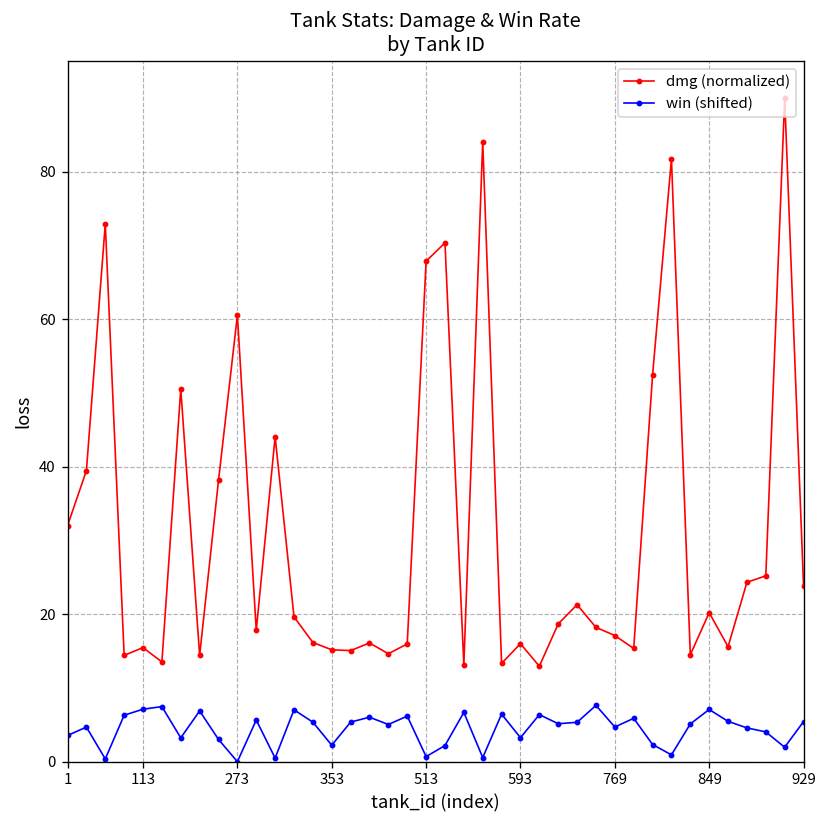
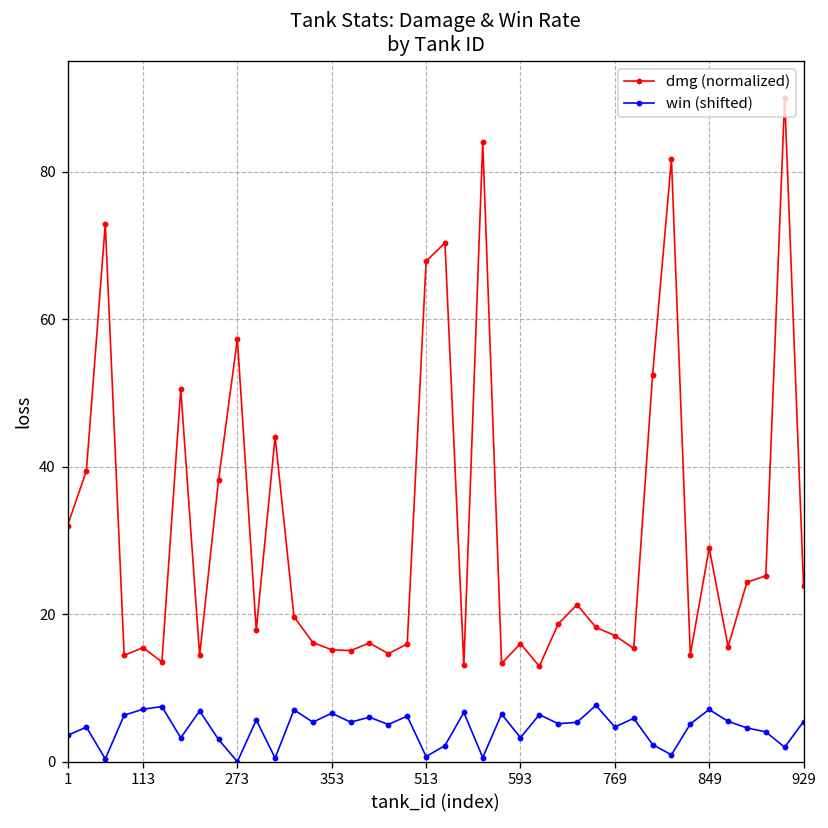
  {
    "dmg (normalized)": {
      "113": 15,
-     "273": 61,
+     "273": 57,
      "353": 15,
      "513": 68,
      "593": 16,
      "769": 17,
-     "849": 20,
+     "849": 29,
      "929": 24
    },
    "win (shifted)": {
      "113": 7,
      "273": 0,
-     "353": 2,
+     "353": 7,
      "513": 1,
      "593": 3,
      "769": 5,
      "849": 7,
      "929": 5
    }
  }
